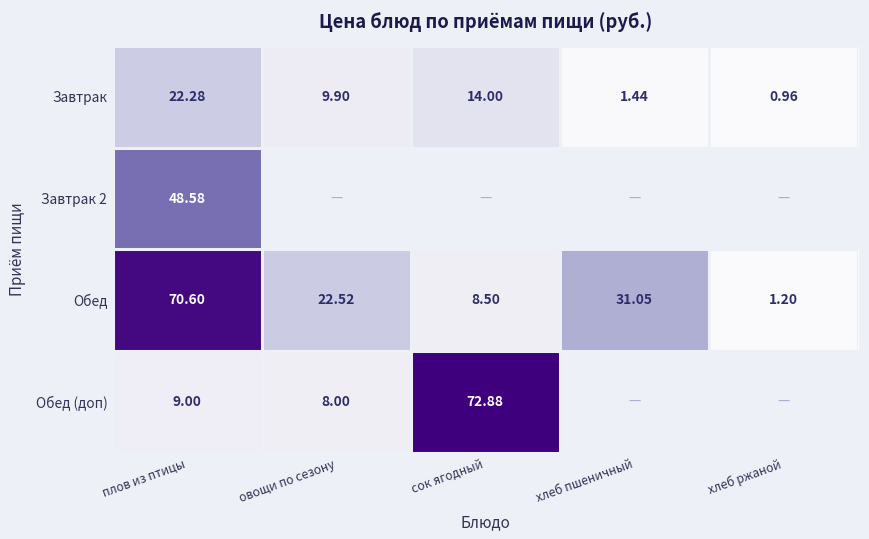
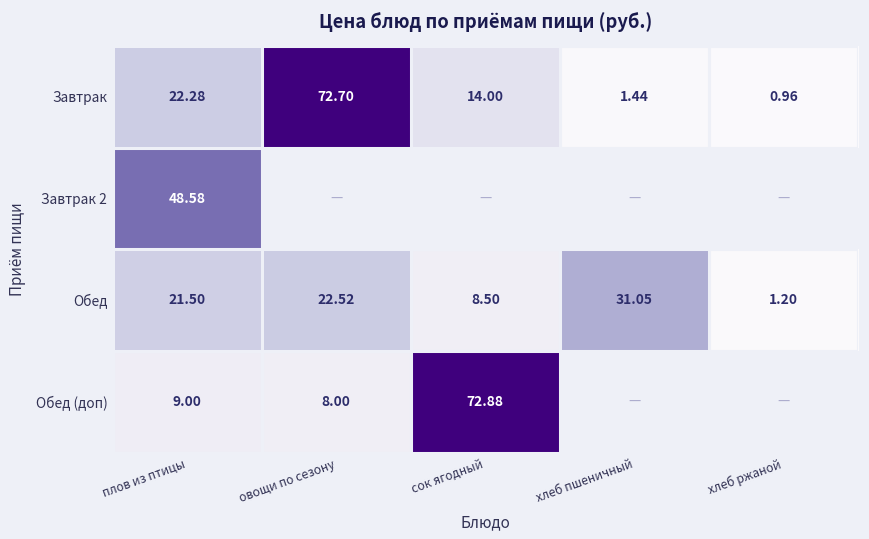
  {
    "Завтрак": {
      "плов из птицы": 22.28,
-     "овощи по сезону": 9.90,
+     "овощи по сезону": 72.70,
      "сок ягодный": 14.00,
      "хлеб пшеничный": 1.44,
      "хлеб ржаной": 0.96
    },
    "Завтрак 2": {
      "плов из птицы": 48.58
    },
    "Обед": {
-     "плов из птицы": 70.60,
+     "плов из птицы": 21.50,
      "овощи по сезону": 22.52,
      "сок ягодный": 8.50,
      "хлеб пшеничный": 31.05,
      "хлеб ржаной": 1.20
    },
    "Обед (доп)": {
      "плов из птицы": 9.00,
      "овощи по сезону": 8.00,
      "сок ягодный": 72.88
    }
  }
